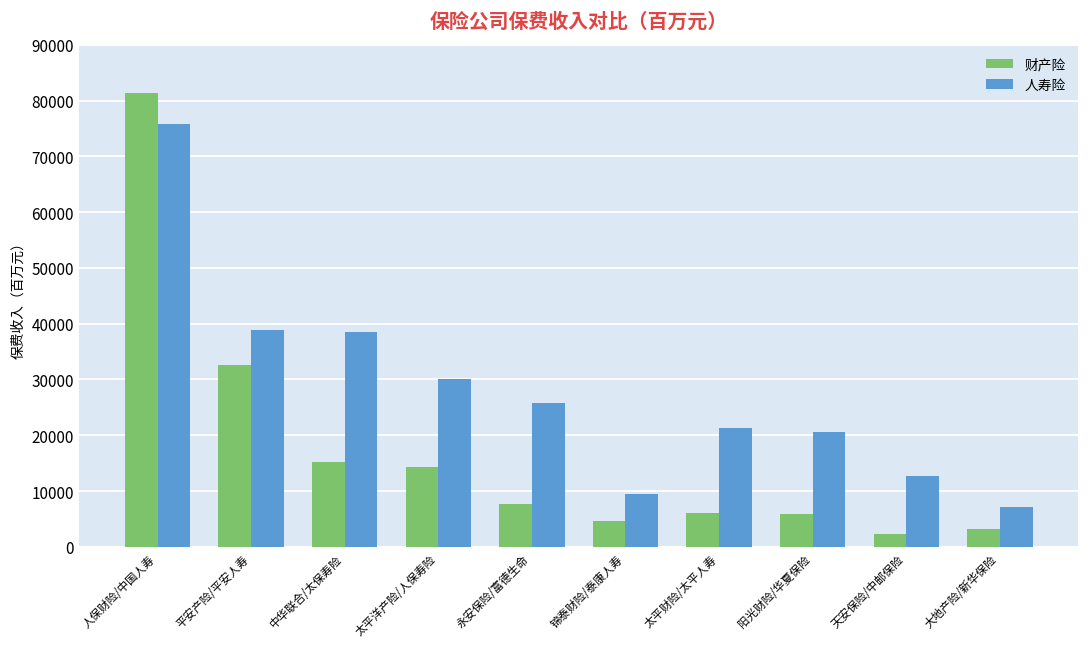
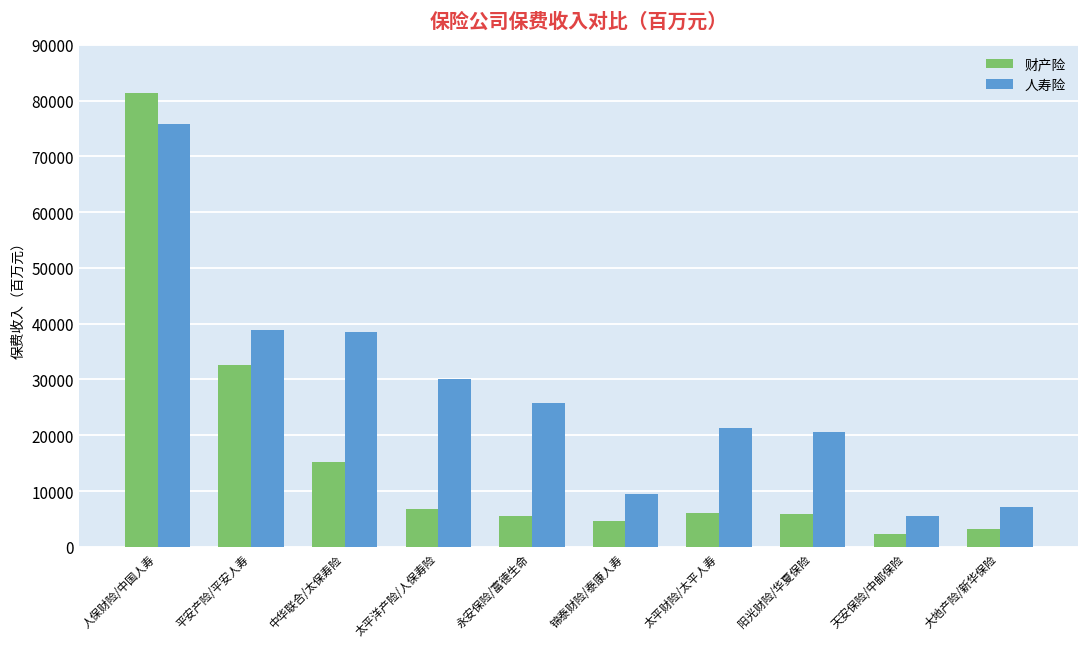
  {
    "财产险": {
      "人保财险/中国人寿": 81000,
      "平安产险/平安人寿": 33000,
      "中华联合/太保寿险": 15000,
-     "太平洋产险/人保寿险": 14000,
-     "永安保险/富德生命": 8000,
+     "太平洋产险/人保寿险": 7000,
+     "永安保险/富德生命": 6000,
      "锦泰财险/泰康人寿": 5000,
      "太平财险/太平人寿": 6000,
      "阳光财险/华夏保险": 6000,
      "天安保险/中邮保险": 2000,
      "大地产险/新华保险": 3000
    },
    "人寿险": {
      "人保财险/中国人寿": 76000,
      "平安产险/平安人寿": 39000,
      "中华联合/太保寿险": 39000,
      "太平洋产险/人保寿险": 30000,
      "永安保险/富德生命": 26000,
      "锦泰财险/泰康人寿": 10000,
      "太平财险/太平人寿": 21000,
      "阳光财险/华夏保险": 21000,
-     "天安保险/中邮保险": 13000,
+     "天安保险/中邮保险": 5000,
      "大地产险/新华保险": 7000
    }
  }
